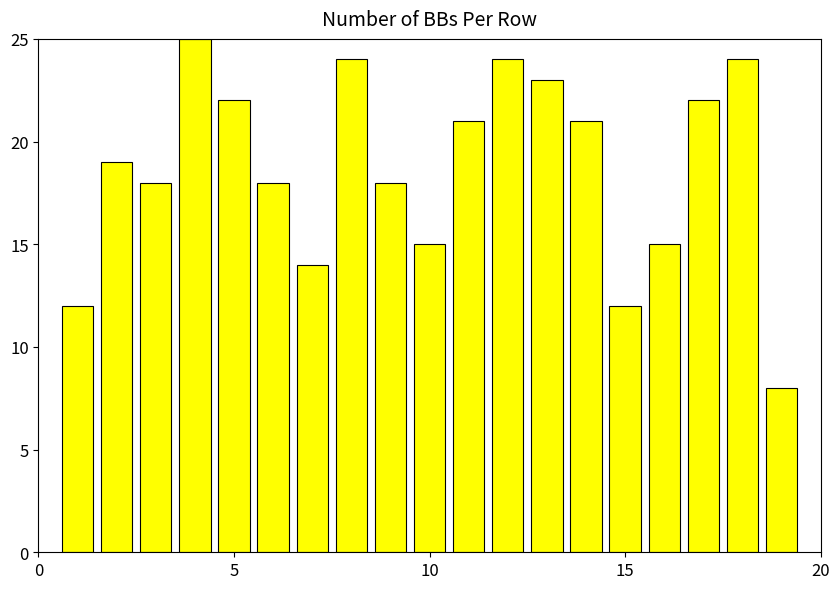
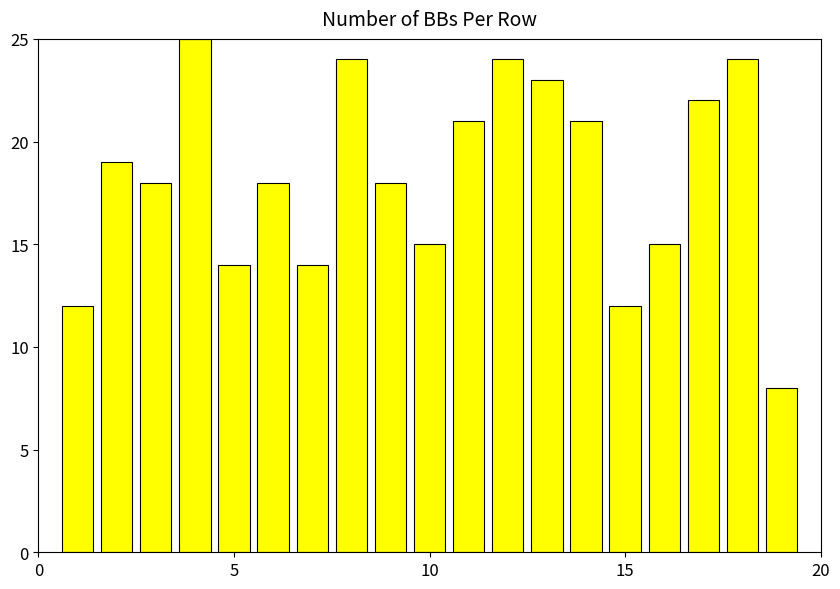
  {
-   "5": 22,
+   "5": 14,
    "10": 15,
    "15": 12
  }
